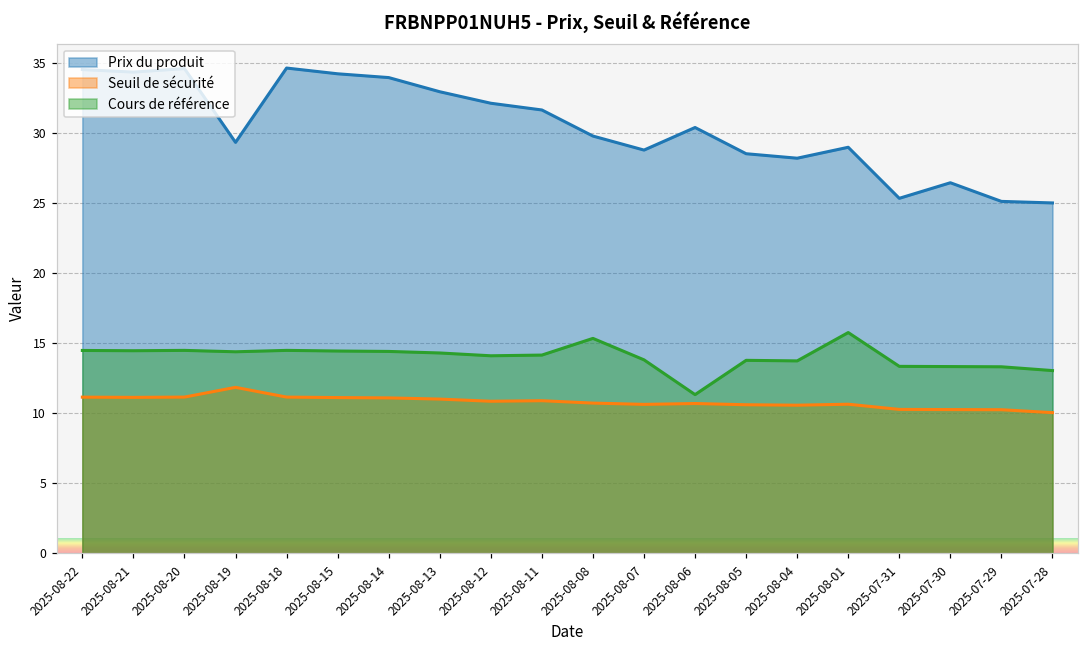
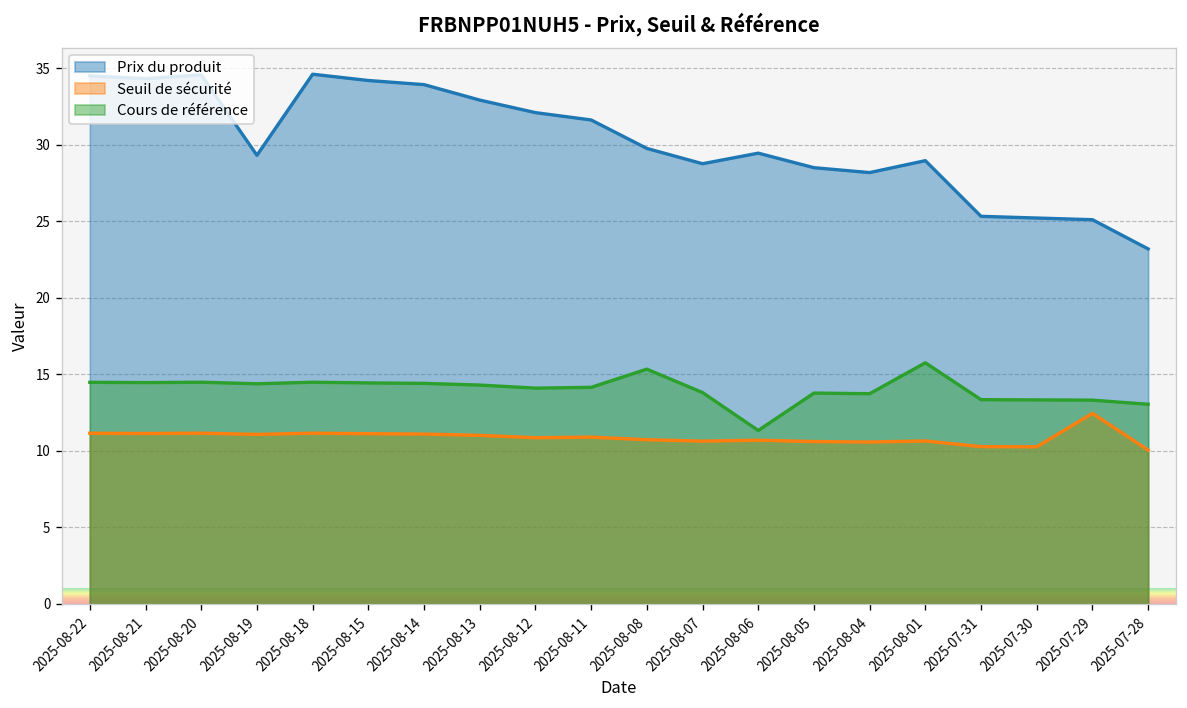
  {
    "Prix du produit": {
      "2025-08-19": 29.3,
      "2025-08-18": 34.6,
      "2025-08-15": 34.2,
      "2025-08-14": 33.9,
      "2025-08-13": 32.9,
      "2025-08-12": 32.1,
      "2025-08-11": 31.6,
      "2025-08-08": 29.8,
      "2025-08-07": 28.8,
-     "2025-08-06": 30.4,
+     "2025-08-06": 29.5,
      "2025-08-05": 28.5,
      "2025-08-04": 28.2,
      "2025-08-01": 29.0,
      "2025-07-31": 25.3,
-     "2025-07-30": 26.4,
+     "2025-07-30": 25.2,
      "2025-07-29": 25.1,
-     "2025-07-28": 25.0
+     "2025-07-28": 23.2
    },
    "Seuil de sécurité": {
      "2025-08-22": 11.2,
      "2025-08-21": 11.1,
      "2025-08-20": 11.2,
-     "2025-08-19": 11.8,
+     "2025-08-19": 11.1,
      "2025-08-18": 11.2,
      "2025-08-15": 11.1,
      "2025-08-14": 11.1,
      "2025-08-13": 11.0,
      "2025-08-12": 10.9,
      "2025-08-11": 10.9,
      "2025-08-08": 10.7,
      "2025-08-07": 10.6,
      "2025-08-06": 10.7,
      "2025-08-05": 10.6,
      "2025-08-04": 10.6,
      "2025-08-01": 10.6,
      "2025-07-31": 10.3,
      "2025-07-30": 10.3,
-     "2025-07-29": 10.3,
+     "2025-07-29": 12.4,
      "2025-07-28": 10.0
    },
    "Cours de référence": {
      "2025-08-22": 14.5,
      "2025-08-21": 14.5,
      "2025-08-20": 14.5,
      "2025-08-19": 14.4,
      "2025-08-18": 14.5,
      "2025-08-15": 14.4,
      "2025-08-14": 14.4,
      "2025-08-13": 14.3,
      "2025-08-12": 14.1,
      "2025-08-11": 14.2,
      "2025-08-08": 15.3,
      "2025-08-07": 13.8,
      "2025-08-06": 11.3,
      "2025-08-05": 13.8,
      "2025-08-04": 13.7,
      "2025-08-01": 15.8,
      "2025-07-31": 13.3,
      "2025-07-30": 13.3,
      "2025-07-29": 13.3,
      "2025-07-28": 13.0
    }
  }
